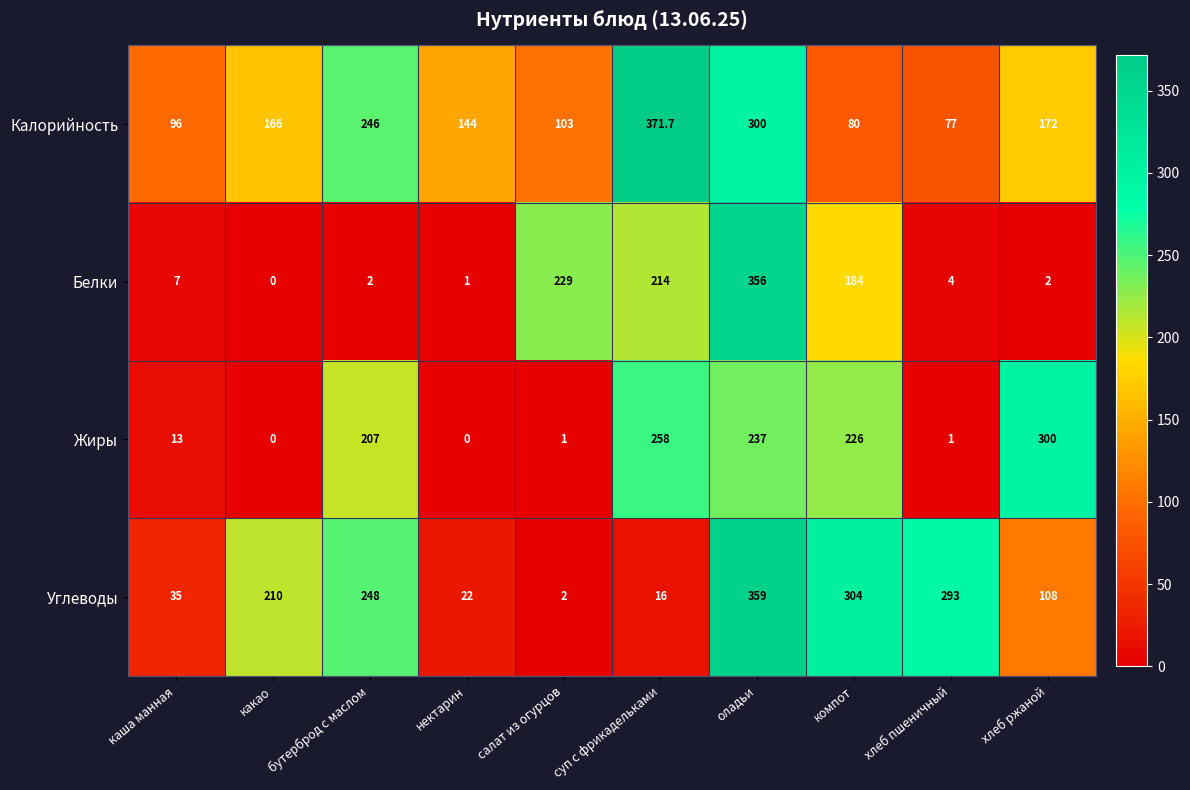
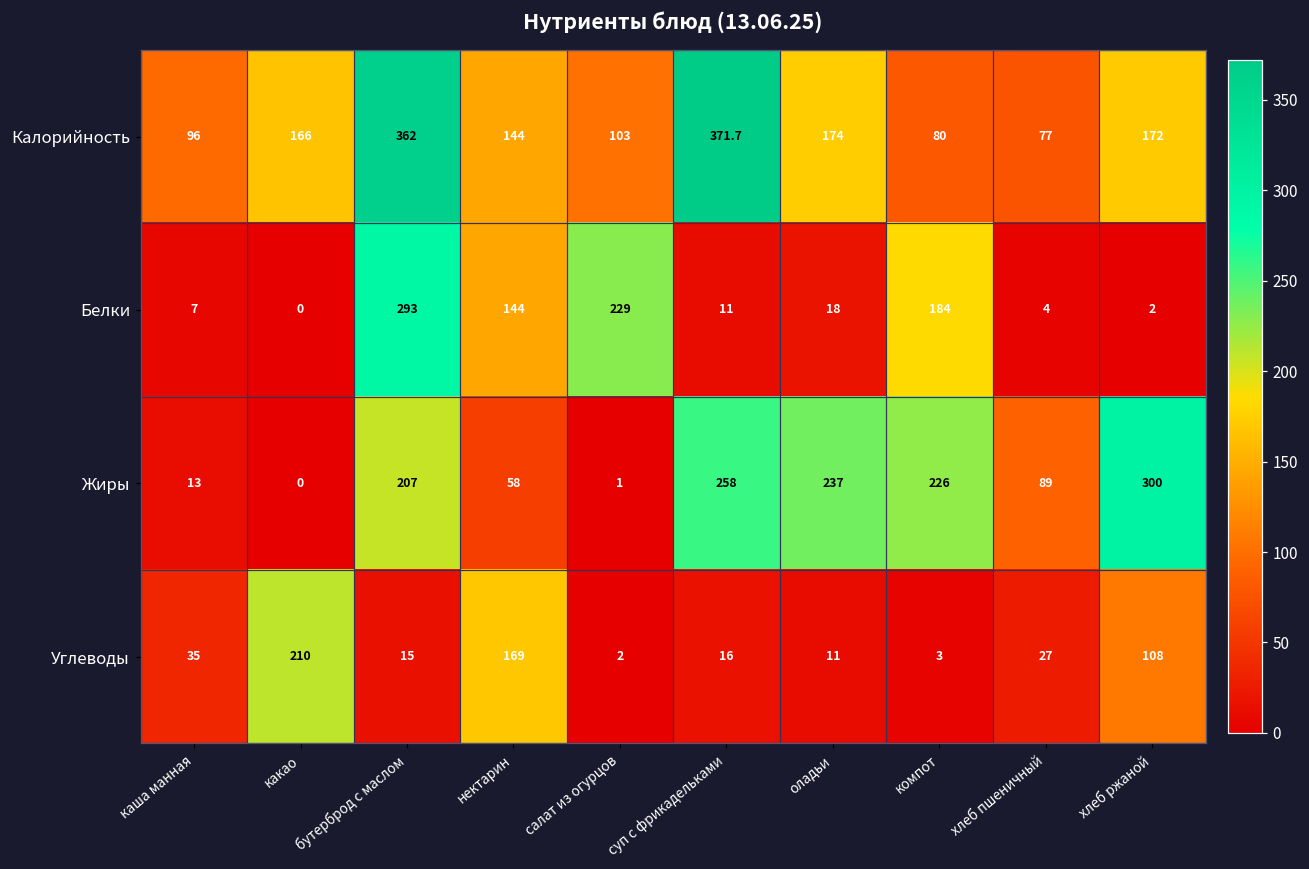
  {
    "Калорийность": {
      "каша манная": 96,
      "какао": 166,
-     "бутерброд с маслом": 246,
+     "бутерброд с маслом": 362,
      "нектарин": 144,
      "салат из огурцов": 103,
      "суп с фрикадельками": 371.7,
-     "оладьи": 300,
+     "оладьи": 174,
      "компот": 80,
      "хлеб пшеничный": 77,
      "хлеб ржаной": 172
    },
    "Белки": {
      "каша манная": 7,
      "какао": 0,
-     "бутерброд с маслом": 2,
-     "нектарин": 1,
+     "бутерброд с маслом": 293,
+     "нектарин": 144,
      "салат из огурцов": 229,
-     "суп с фрикадельками": 214,
-     "оладьи": 356,
+     "суп с фрикадельками": 11,
+     "оладьи": 18,
      "компот": 184,
      "хлеб пшеничный": 4,
      "хлеб ржаной": 2
    },
    "Жиры": {
      "каша манная": 13,
      "какао": 0,
      "бутерброд с маслом": 207,
-     "нектарин": 0,
+     "нектарин": 58,
      "салат из огурцов": 1,
      "суп с фрикадельками": 258,
      "оладьи": 237,
      "компот": 226,
-     "хлеб пшеничный": 1,
+     "хлеб пшеничный": 89,
      "хлеб ржаной": 300
    },
    "Углеводы": {
      "каша манная": 35,
      "какао": 210,
-     "бутерброд с маслом": 248,
-     "нектарин": 22,
+     "бутерброд с маслом": 15,
+     "нектарин": 169,
      "салат из огурцов": 2,
      "суп с фрикадельками": 16,
-     "оладьи": 359,
-     "компот": 304,
-     "хлеб пшеничный": 293,
+     "оладьи": 11,
+     "компот": 3,
+     "хлеб пшеничный": 27,
      "хлеб ржаной": 108
    }
  }
